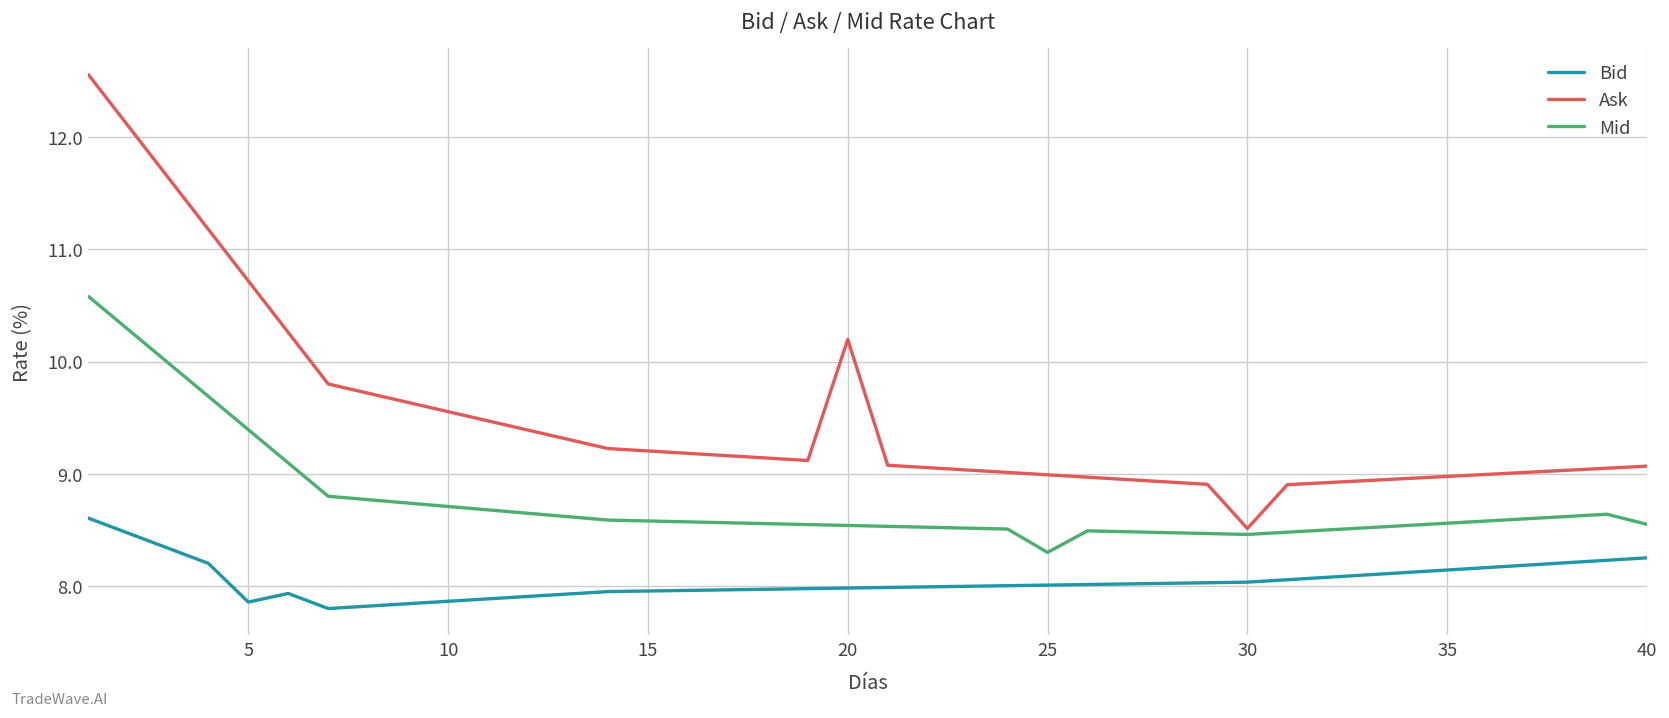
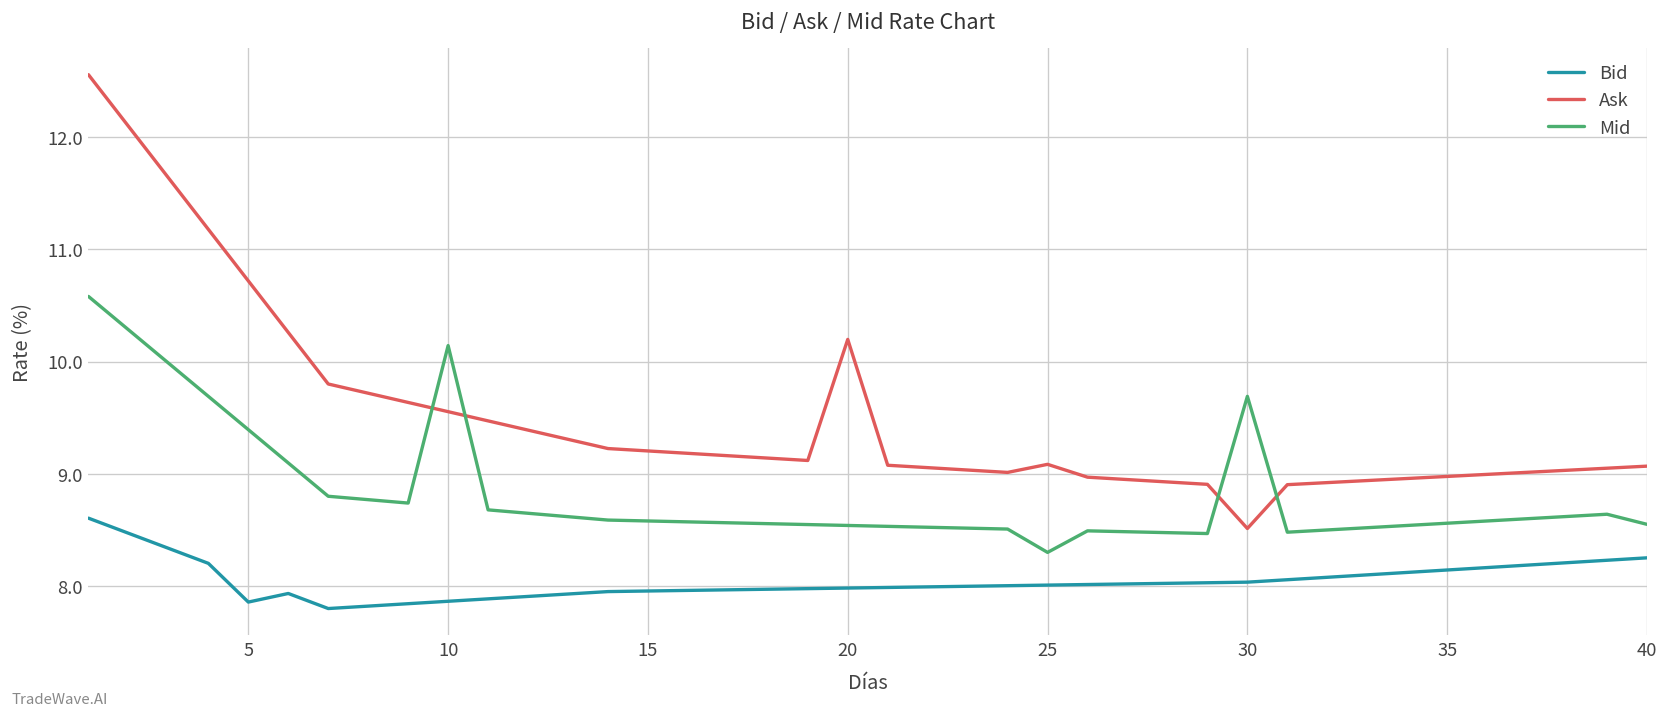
  {
    "Bid": {
      "5": 7.9,
      "10": 7.9,
      "15": 8.0,
      "20": 8.0,
      "25": 8.0,
      "30": 8.0,
      "35": 8.1,
      "40": 8.3
    },
    "Ask": {
      "5": 10.7,
      "10": 9.6,
      "15": 9.2,
      "20": 10.2,
-     "25": 9.0,
+     "25": 9.1,
      "30": 8.5,
      "35": 9.0,
      "40": 9.1
    },
    "Mid": {
      "5": 9.4,
-     "10": 8.7,
+     "10": 10.1,
      "15": 8.6,
      "20": 8.5,
      "25": 8.3,
-     "30": 8.5,
+     "30": 9.7,
      "35": 8.6,
      "40": 8.6
    }
  }
